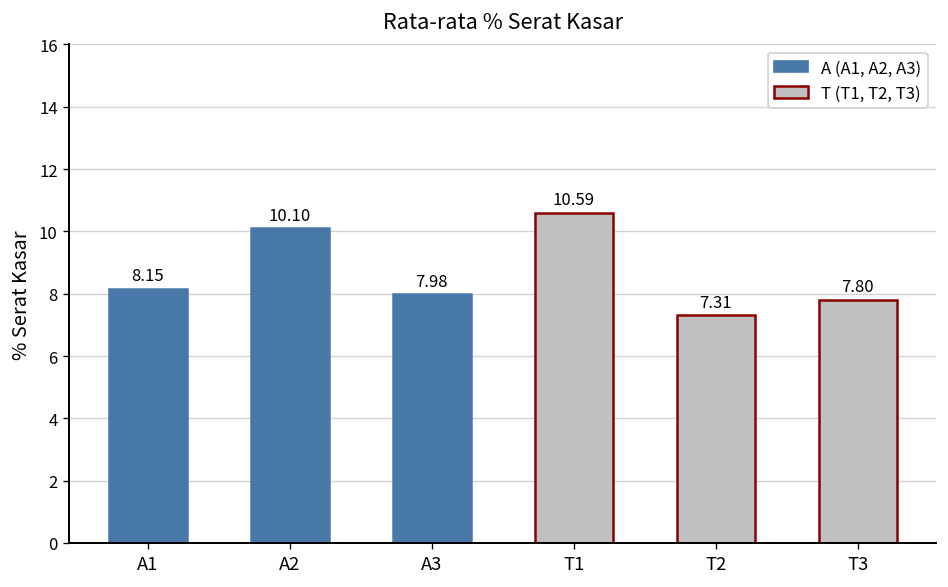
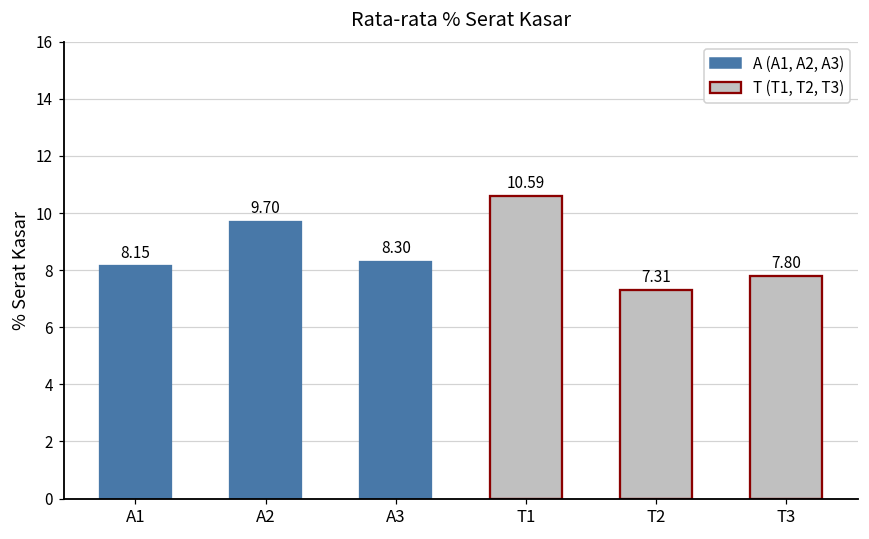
  {
    "A1": 8.15,
-   "A2": 10.10,
-   "A3": 7.98,
+   "A2": 9.70,
+   "A3": 8.30,
    "T1": 10.59,
    "T2": 7.31,
    "T3": 7.80
  }
